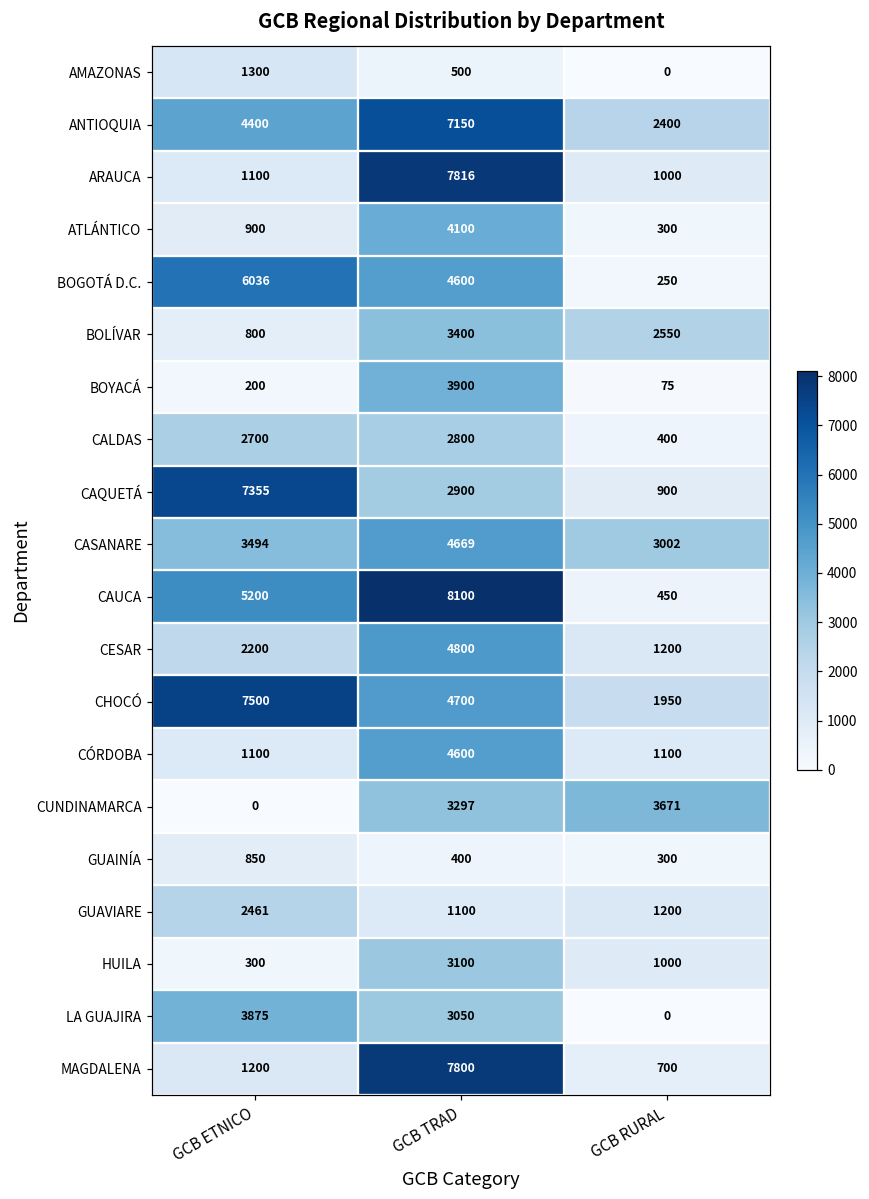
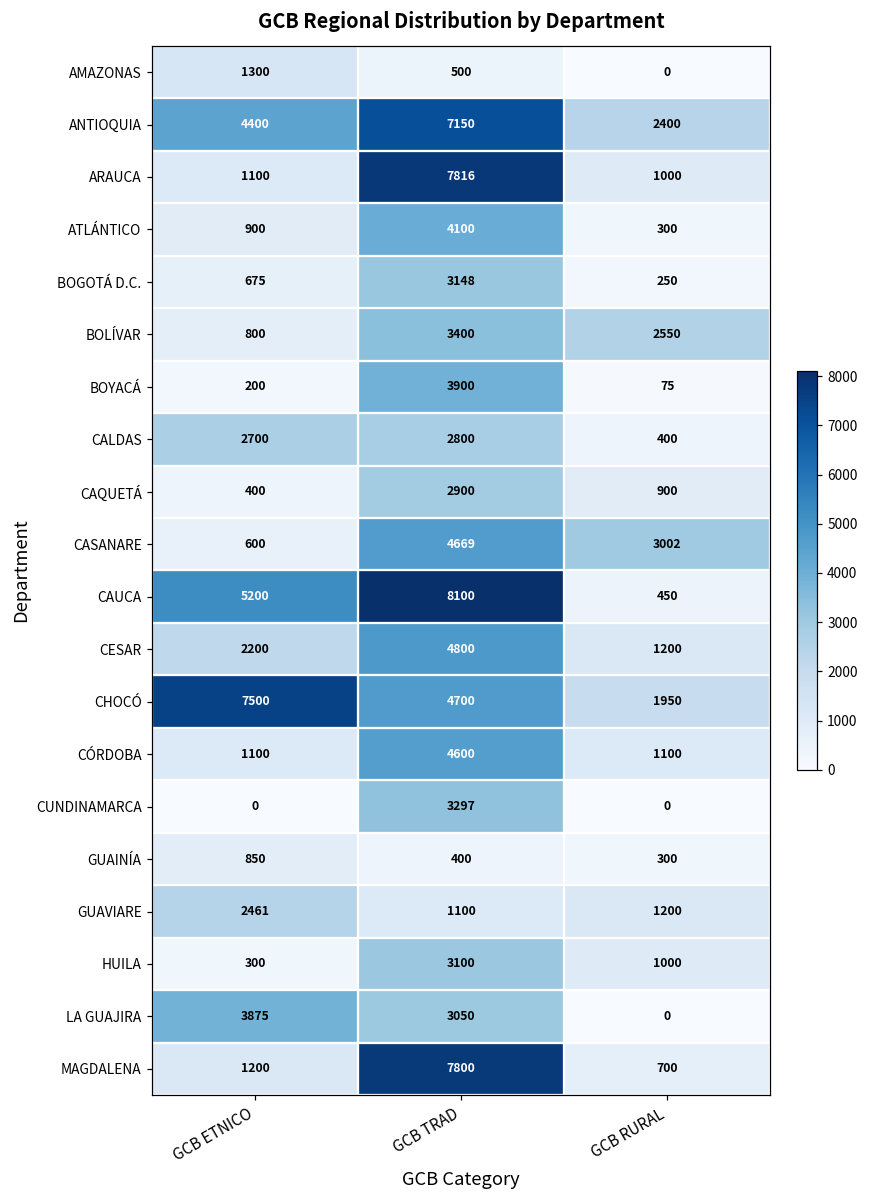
  {
    "AMAZONAS": {
      "GCB ETNICO": 1300,
      "GCB TRAD": 500,
      "GCB RURAL": 0
    },
    "ANTIOQUIA": {
      "GCB ETNICO": 4400,
      "GCB TRAD": 7150,
      "GCB RURAL": 2400
    },
    "ARAUCA": {
      "GCB ETNICO": 1100,
      "GCB TRAD": 7816,
      "GCB RURAL": 1000
    },
    "ATLÁNTICO": {
      "GCB ETNICO": 900,
      "GCB TRAD": 4100,
      "GCB RURAL": 300
    },
    "BOGOTÁ D.C.": {
-     "GCB ETNICO": 6036,
-     "GCB TRAD": 4600,
+     "GCB ETNICO": 675,
+     "GCB TRAD": 3148,
      "GCB RURAL": 250
    },
    "BOLÍVAR": {
      "GCB ETNICO": 800,
      "GCB TRAD": 3400,
      "GCB RURAL": 2550
    },
    "BOYACÁ": {
      "GCB ETNICO": 200,
      "GCB TRAD": 3900,
      "GCB RURAL": 75
    },
    "CALDAS": {
      "GCB ETNICO": 2700,
      "GCB TRAD": 2800,
      "GCB RURAL": 400
    },
    "CAQUETÁ": {
-     "GCB ETNICO": 7355,
+     "GCB ETNICO": 400,
      "GCB TRAD": 2900,
      "GCB RURAL": 900
    },
    "CASANARE": {
-     "GCB ETNICO": 3494,
+     "GCB ETNICO": 600,
      "GCB TRAD": 4669,
      "GCB RURAL": 3002
    },
    "CAUCA": {
      "GCB ETNICO": 5200,
      "GCB TRAD": 8100,
      "GCB RURAL": 450
    },
    "CESAR": {
      "GCB ETNICO": 2200,
      "GCB TRAD": 4800,
      "GCB RURAL": 1200
    },
    "CHOCÓ": {
      "GCB ETNICO": 7500,
      "GCB TRAD": 4700,
      "GCB RURAL": 1950
    },
    "CÓRDOBA": {
      "GCB ETNICO": 1100,
      "GCB TRAD": 4600,
      "GCB RURAL": 1100
    },
    "CUNDINAMARCA": {
      "GCB ETNICO": 0,
      "GCB TRAD": 3297,
-     "GCB RURAL": 3671
+     "GCB RURAL": 0
    },
    "GUAINÍA": {
      "GCB ETNICO": 850,
      "GCB TRAD": 400,
      "GCB RURAL": 300
    },
    "GUAVIARE": {
      "GCB ETNICO": 2461,
      "GCB TRAD": 1100,
      "GCB RURAL": 1200
    },
    "HUILA": {
      "GCB ETNICO": 300,
      "GCB TRAD": 3100,
      "GCB RURAL": 1000
    },
    "LA GUAJIRA": {
      "GCB ETNICO": 3875,
      "GCB TRAD": 3050,
      "GCB RURAL": 0
    },
    "MAGDALENA": {
      "GCB ETNICO": 1200,
      "GCB TRAD": 7800,
      "GCB RURAL": 700
    }
  }
